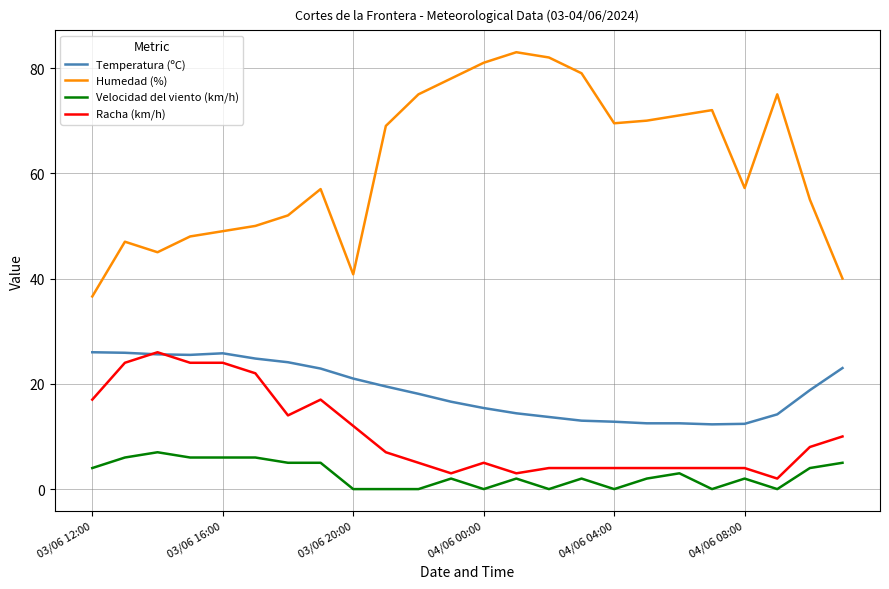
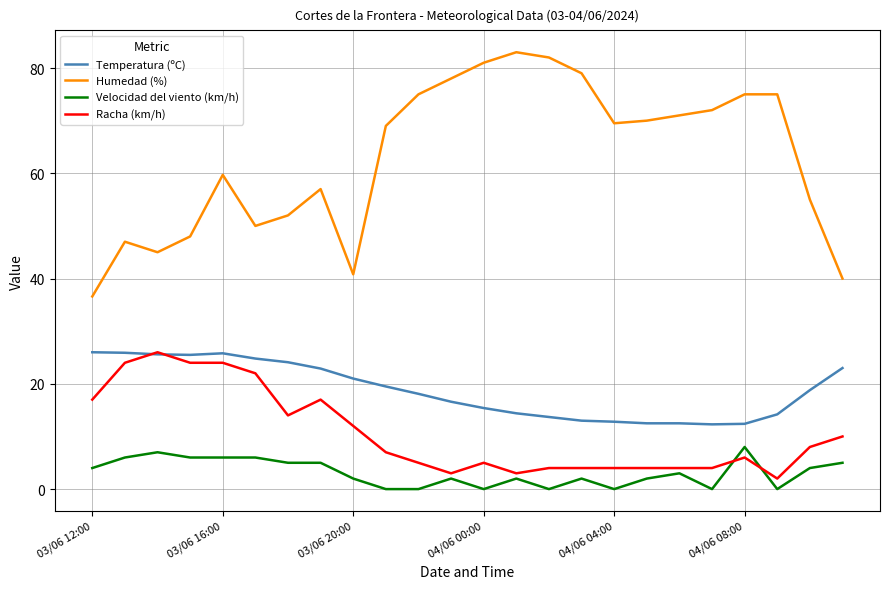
  {
    "Temperatura (ºC)": {
      "03/06 12:00": 26,
      "03/06 16:00": 26,
      "03/06 20:00": 21,
      "04/06 00:00": 15,
      "04/06 04:00": 13,
      "04/06 08:00": 12
    },
    "Humedad (%)": {
      "03/06 12:00": 37,
-     "03/06 16:00": 49,
+     "03/06 16:00": 60,
      "03/06 20:00": 41,
      "04/06 00:00": 81,
      "04/06 04:00": 70,
-     "04/06 08:00": 57
+     "04/06 08:00": 75
    },
    "Velocidad del viento (km/h)": {
      "03/06 12:00": 4,
      "03/06 16:00": 6,
-     "03/06 20:00": 0,
+     "03/06 20:00": 2,
      "04/06 00:00": 0,
      "04/06 04:00": 0,
-     "04/06 08:00": 2
+     "04/06 08:00": 8
    },
    "Racha (km/h)": {
      "03/06 12:00": 17,
      "03/06 16:00": 24,
      "03/06 20:00": 12,
      "04/06 00:00": 5,
      "04/06 04:00": 4,
-     "04/06 08:00": 4
+     "04/06 08:00": 6
    }
  }
